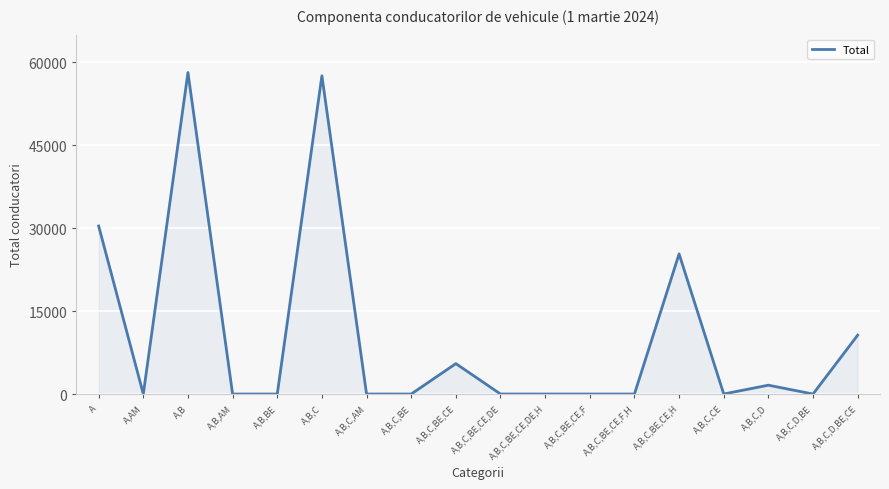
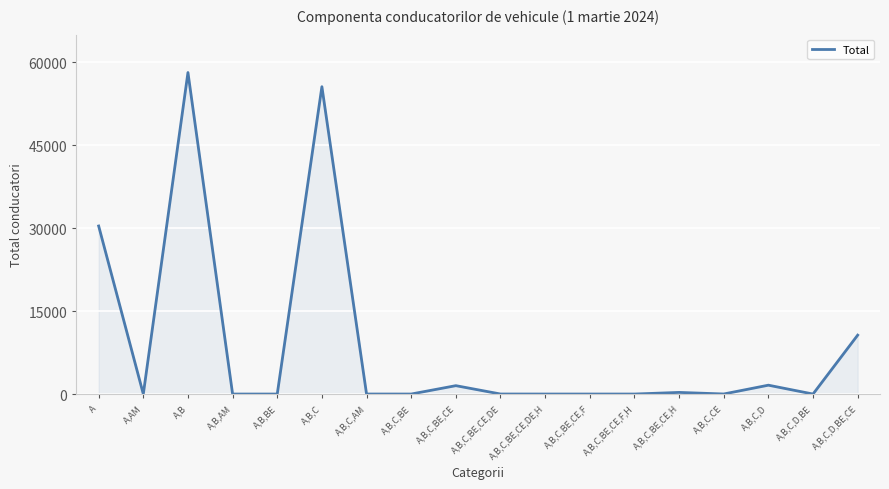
  {
    "A": 30000,
    "A,AM": 0,
    "A,B": 58000,
    "A,B,AM": 0,
    "A,B,BE": 0,
-   "A,B,C": 58000,
+   "A,B,C": 56000,
    "A,B,C,AM": 0,
    "A,B,C,BE": 0,
-   "A,B,C,BE,CE": 6000,
+   "A,B,C,BE,CE": 2000,
    "A,B,C,BE,CE,DE": 0,
    "A,B,C,BE,CE,DE,H": 0,
    "A,B,C,BE,CE,F": 0,
    "A,B,C,BE,CE,F,H": 0,
-   "A,B,C,BE,CE,H": 25000,
+   "A,B,C,BE,CE,H": 0,
    "A,B,C,CE": 0,
    "A,B,C,D": 2000,
    "A,B,C,D,BE": 0,
    "A,B,C,D,BE,CE": 11000
  }
